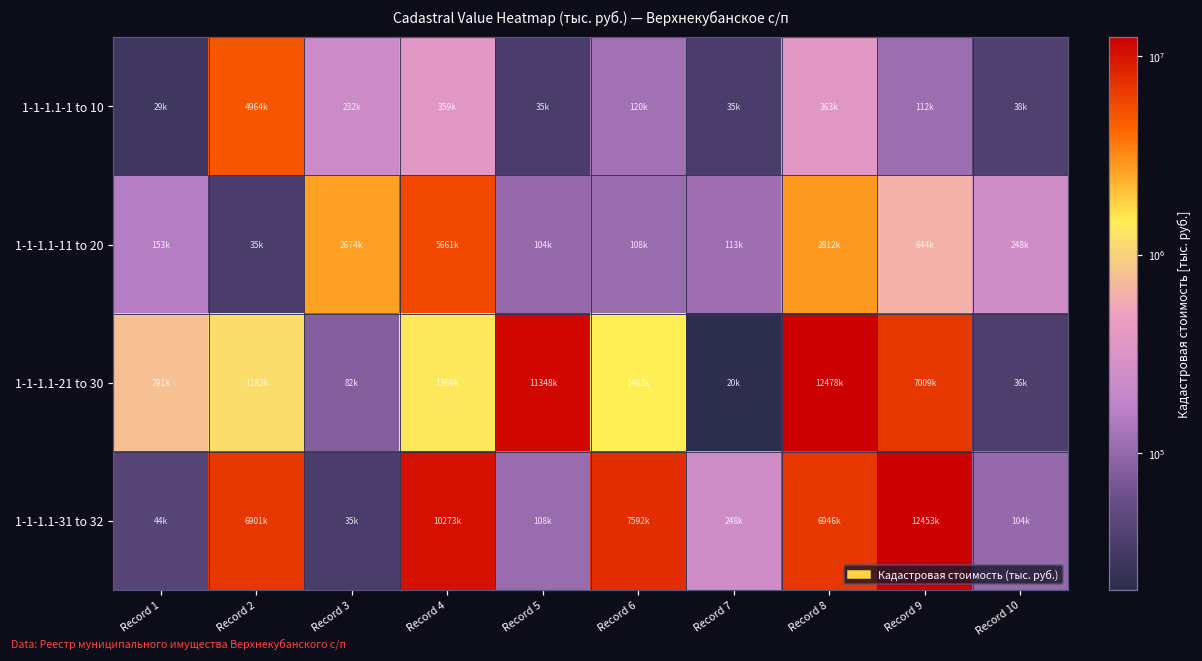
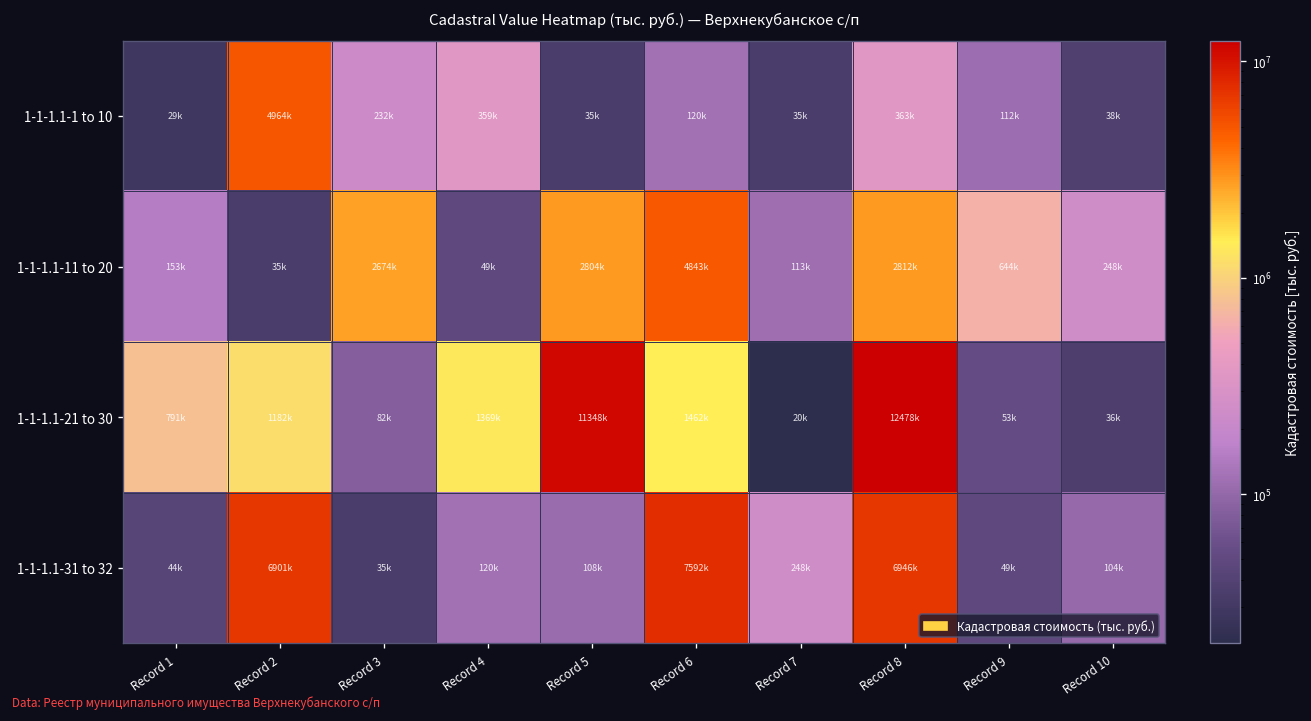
  {
    "1-1-1.1-1 to 10": {
      "Record 1": "29k",
      "Record 2": "4964k",
      "Record 3": "232k",
      "Record 4": "359k",
      "Record 5": "35k",
      "Record 6": "120k",
      "Record 7": "35k",
      "Record 8": "363k",
      "Record 9": "112k",
      "Record 10": "38k"
    },
    "1-1-1.1-11 to 20": {
      "Record 1": "153k",
      "Record 2": "35k",
      "Record 3": "2674k",
-     "Record 4": "5661k",
-     "Record 5": "104k",
-     "Record 6": "108k",
+     "Record 4": "49k",
+     "Record 5": "2804k",
+     "Record 6": "4843k",
      "Record 7": "113k",
      "Record 8": "2812k",
      "Record 9": "644k",
      "Record 10": "248k"
    },
    "1-1-1.1-21 to 30": {
      "Record 1": "791k",
      "Record 2": "1182k",
      "Record 3": "82k",
      "Record 4": "1369k",
      "Record 5": "11348k",
      "Record 6": "1462k",
      "Record 7": "20k",
      "Record 8": "12478k",
-     "Record 9": "7009k",
+     "Record 9": "53k",
      "Record 10": "36k"
    },
    "1-1-1.1-31 to 32": {
      "Record 1": "44k",
      "Record 2": "6901k",
      "Record 3": "35k",
-     "Record 4": "10273k",
+     "Record 4": "120k",
      "Record 5": "108k",
      "Record 6": "7592k",
      "Record 7": "248k",
      "Record 8": "6946k",
-     "Record 9": "12453k",
+     "Record 9": "49k",
      "Record 10": "104k"
    }
  }
